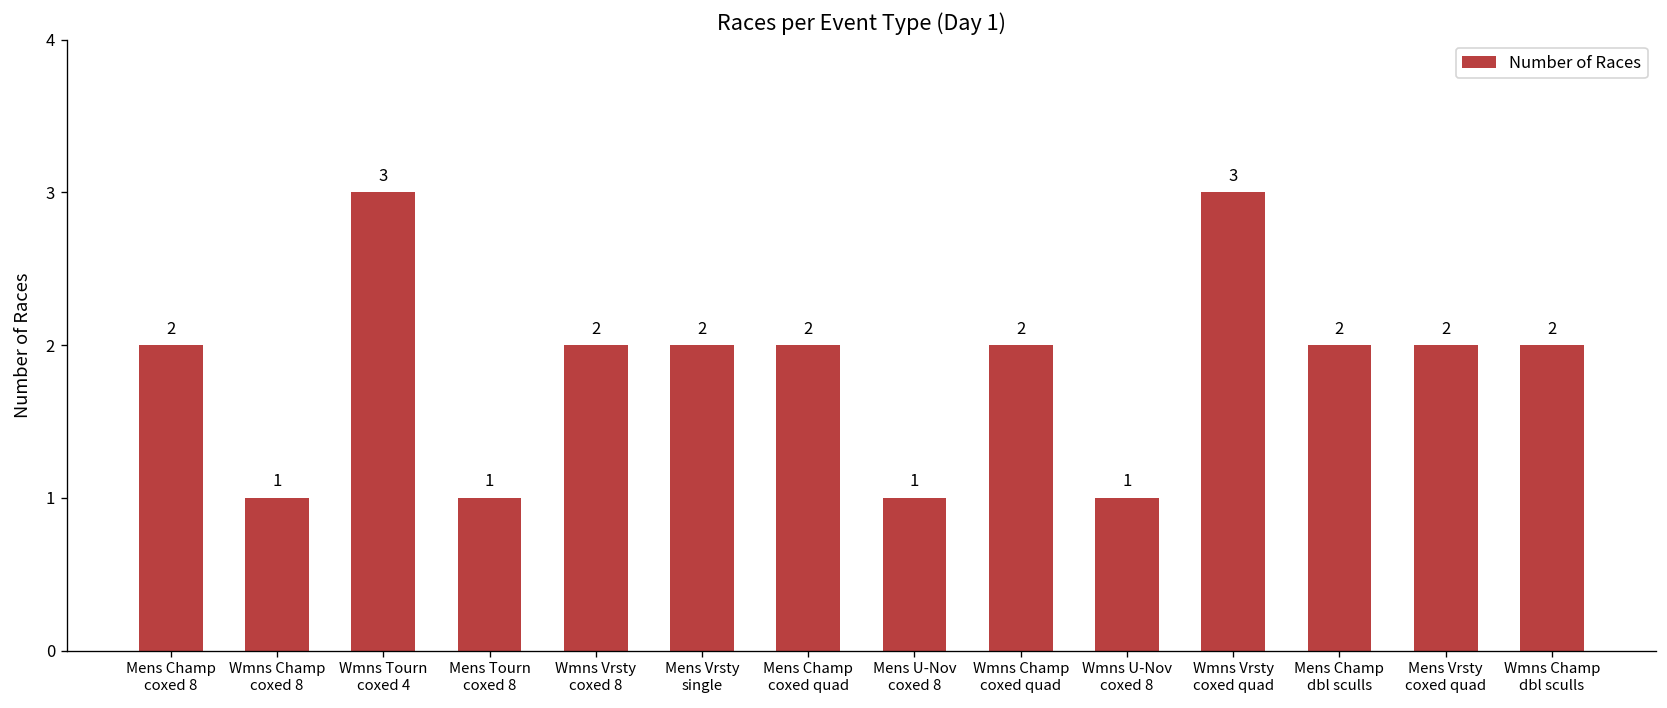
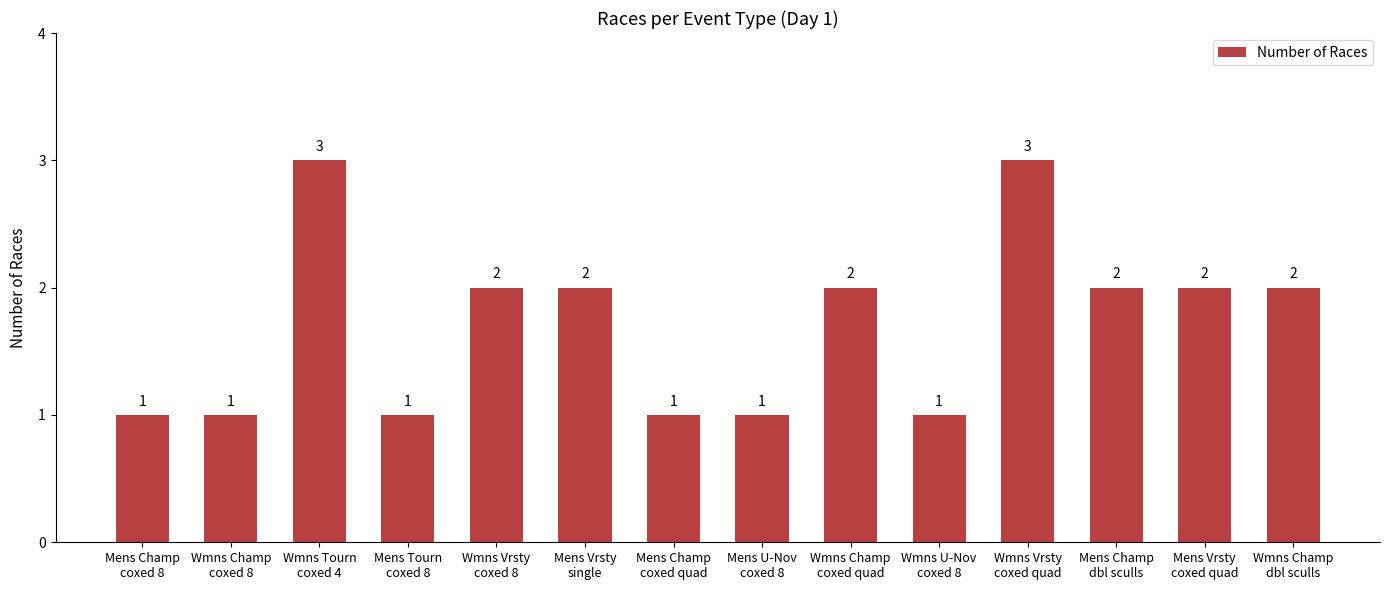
  {
-   "Mens Champ coxed 8": 2,
+   "Mens Champ coxed 8": 1,
    "Wmns Champ coxed 8": 1,
    "Wmns Tourn coxed 4": 3,
    "Mens Tourn coxed 8": 1,
    "Wmns Vrsty coxed 8": 2,
    "Mens Vrsty single": 2,
-   "Mens Champ coxed quad": 2,
+   "Mens Champ coxed quad": 1,
    "Mens U-Nov coxed 8": 1,
    "Wmns Champ coxed quad": 2,
    "Wmns U-Nov coxed 8": 1,
    "Wmns Vrsty coxed quad": 3,
    "Mens Champ dbl sculls": 2,
    "Mens Vrsty coxed quad": 2,
    "Wmns Champ dbl sculls": 2
  }
